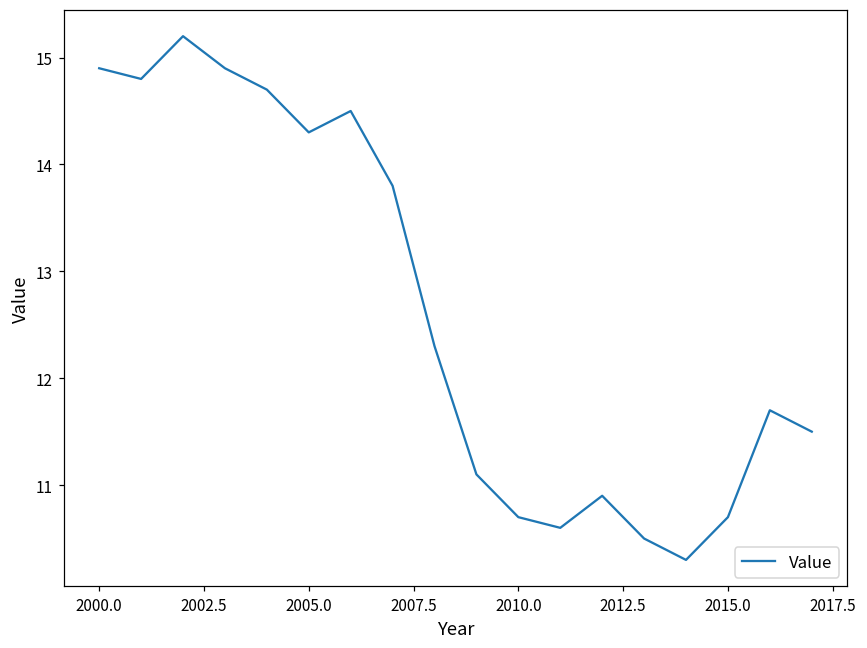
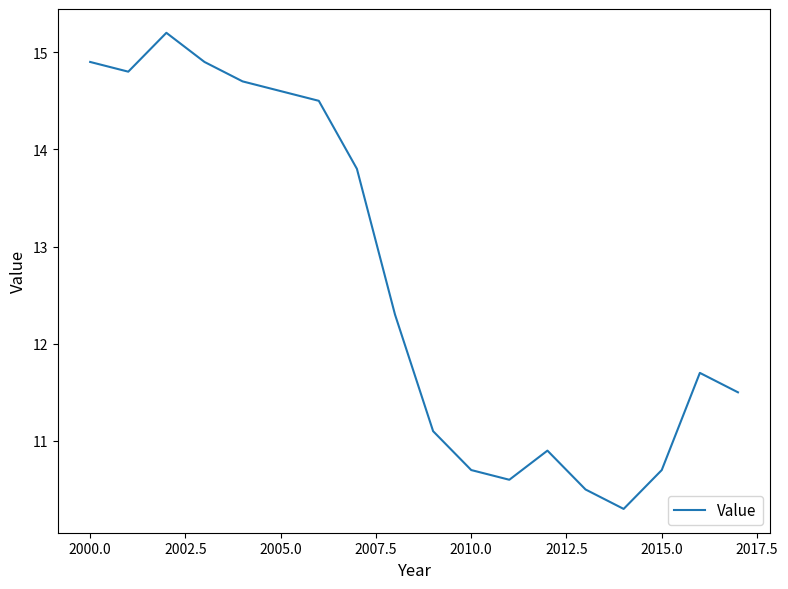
  {
    "2000.0": 14.9,
-   "2005.0": 14.3,
+   "2005.0": 14.6,
    "2010.0": 10.7,
    "2015.0": 10.7
  }
